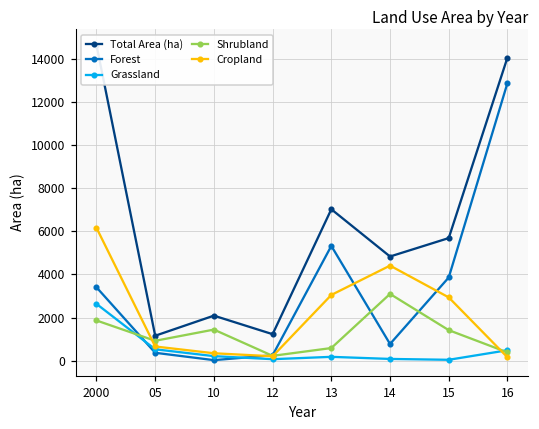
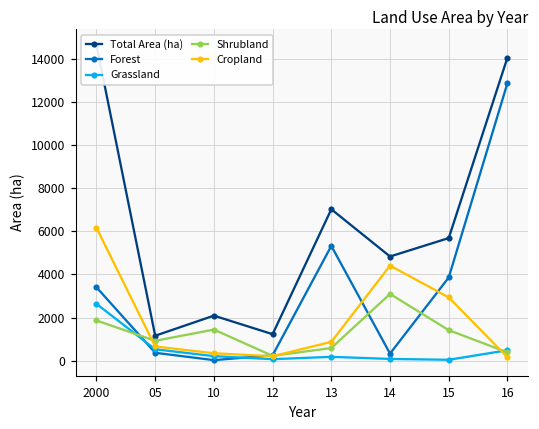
  {
    "Total Area (ha)": {
      "05": 1200,
      "10": 2100,
      "12": 1200,
      "13": 7000,
      "14": 4800,
      "15": 5700,
      "16": 14100
    },
    "Forest": {
      "2000": 3400,
      "05": 400,
      "10": 0,
      "13": 5300,
-     "14": 800,
+     "14": 300,
      "15": 3900,
      "16": 12900
    },
    "Grassland": {
      "2000": 2600,
      "10": 200,
      "12": 100,
      "13": 200,
      "14": 100,
      "15": 0
    },
    "Shrubland": {
      "2000": 1900,
      "05": 900,
      "10": 1400,
      "13": 600,
      "14": 3100,
      "15": 1400
    },
    "Cropland": {
      "2000": 6200,
      "10": 300,
-     "13": 3000,
+     "13": 900,
      "14": 4400,
      "15": 2900,
      "16": 200
    }
  }
